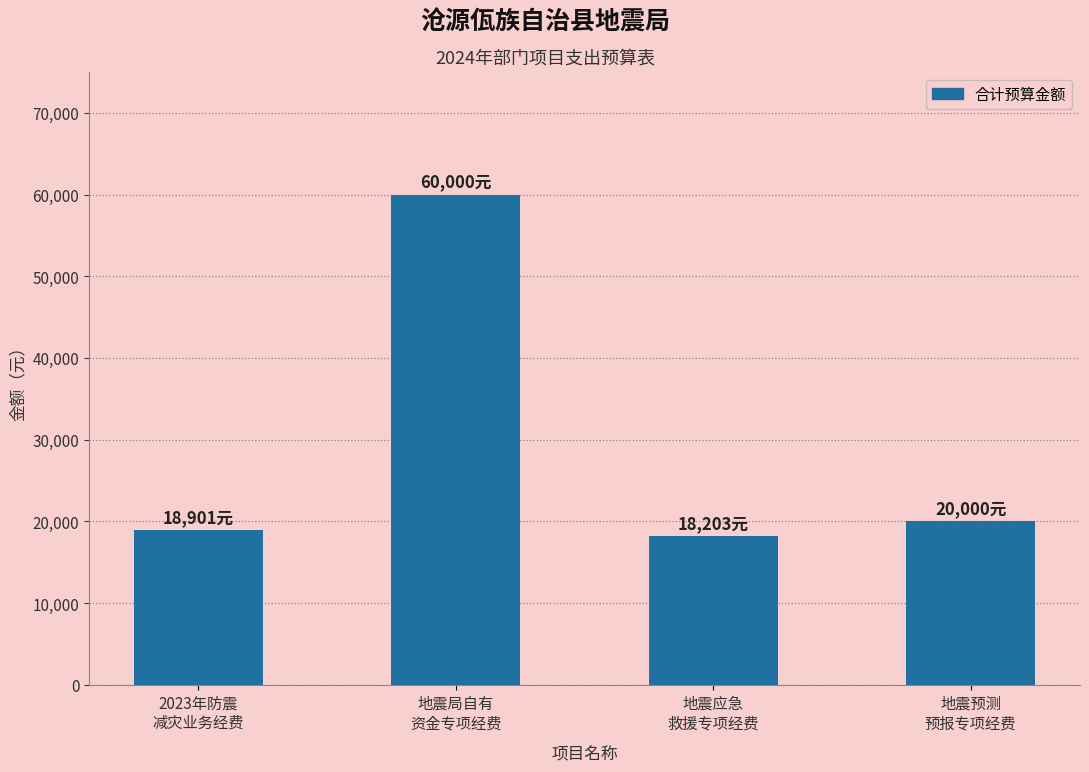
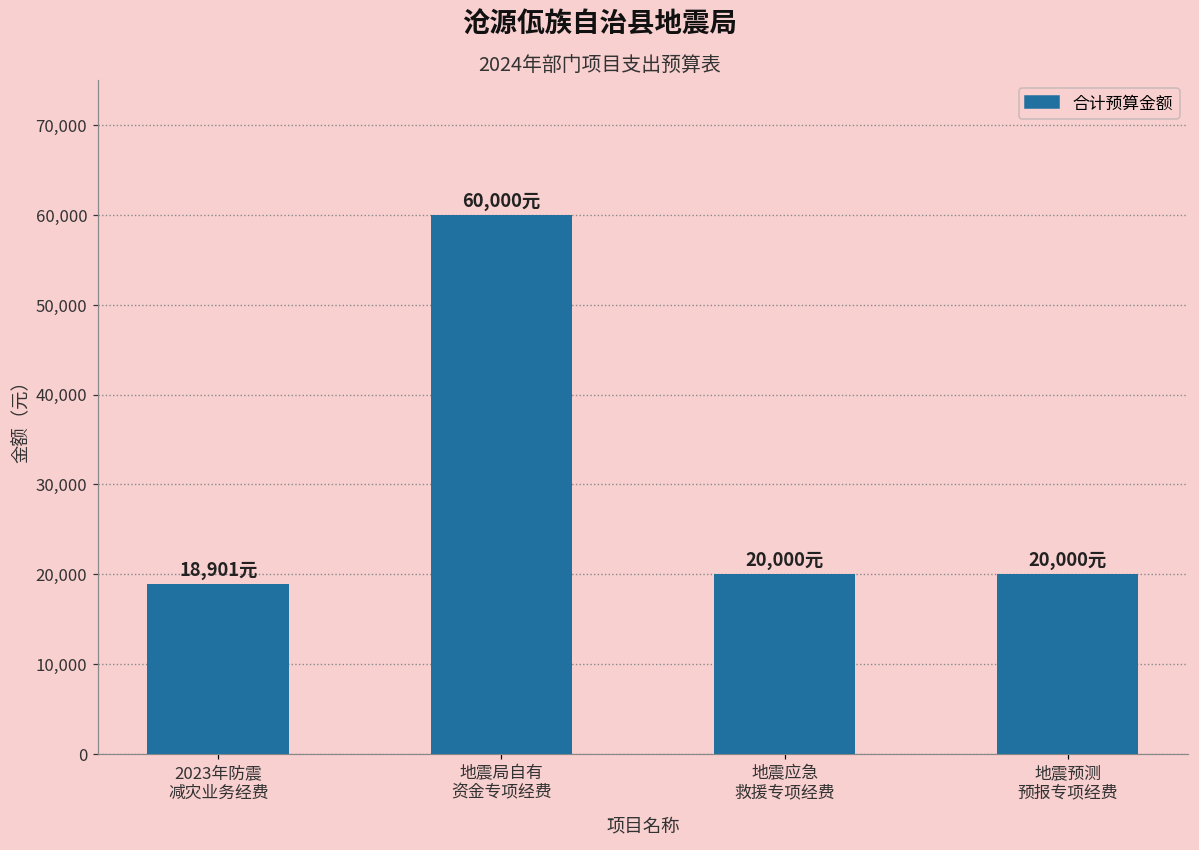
  {
    "2023年防震 减灾业务经费": "18,901元",
    "地震局自有 资金专项经费": "60,000元",
-   "地震应急 救援专项经费": "18,203元",
+   "地震应急 救援专项经费": "20,000元",
    "地震预测 预报专项经费": "20,000元"
  }
